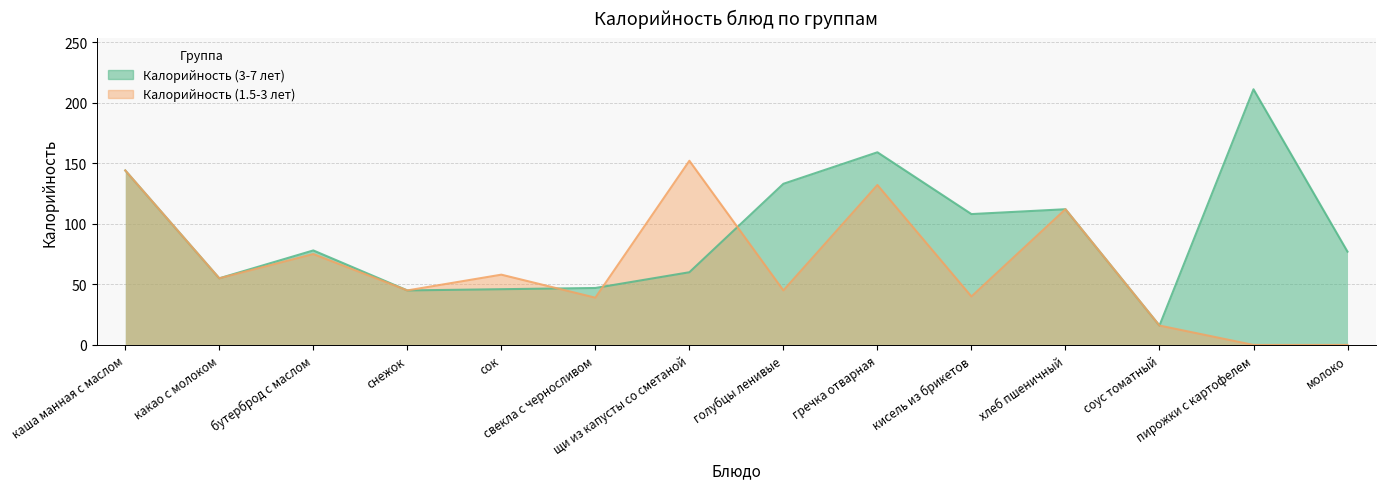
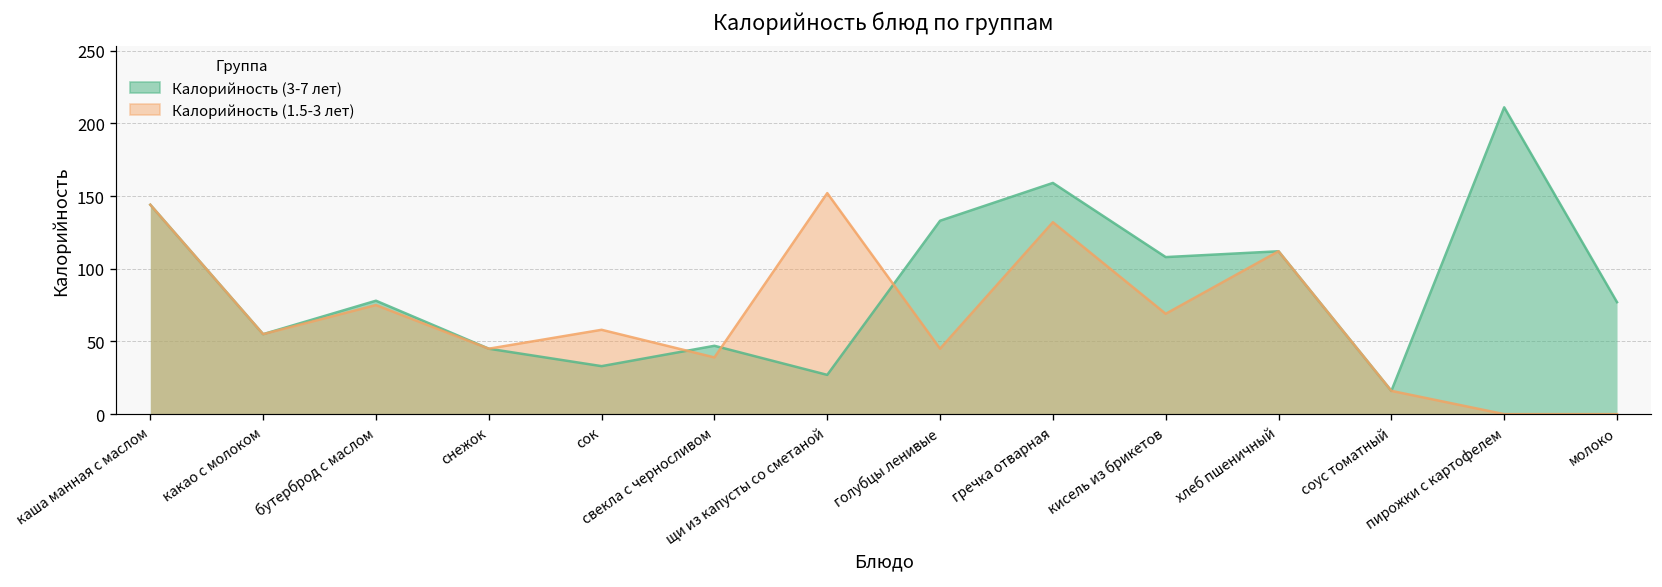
  {
    "Калорийность (3-7 лет)": {
      "бутерброд с маслом": 78,
-     "сок": 46,
+     "сок": 33,
      "свекла с черносливом": 47,
-     "щи из капусты со сметаной": 60,
+     "щи из капусты со сметаной": 27,
      "голубцы ленивые": 133,
      "гречка отварная": 159,
      "кисель из брикетов": 108,
      "пирожки с картофелем": 211,
      "молоко": 77
    },
    "Калорийность (1.5-3 лет)": {
      "бутерброд с маслом": 75,
      "сок": 58,
      "свекла с черносливом": 39,
      "щи из капусты со сметаной": 152,
      "голубцы ленивые": 45,
      "гречка отварная": 132,
-     "кисель из брикетов": 40,
+     "кисель из брикетов": 69,
      "пирожки с картофелем": 0,
      "молоко": 0
    }
  }
